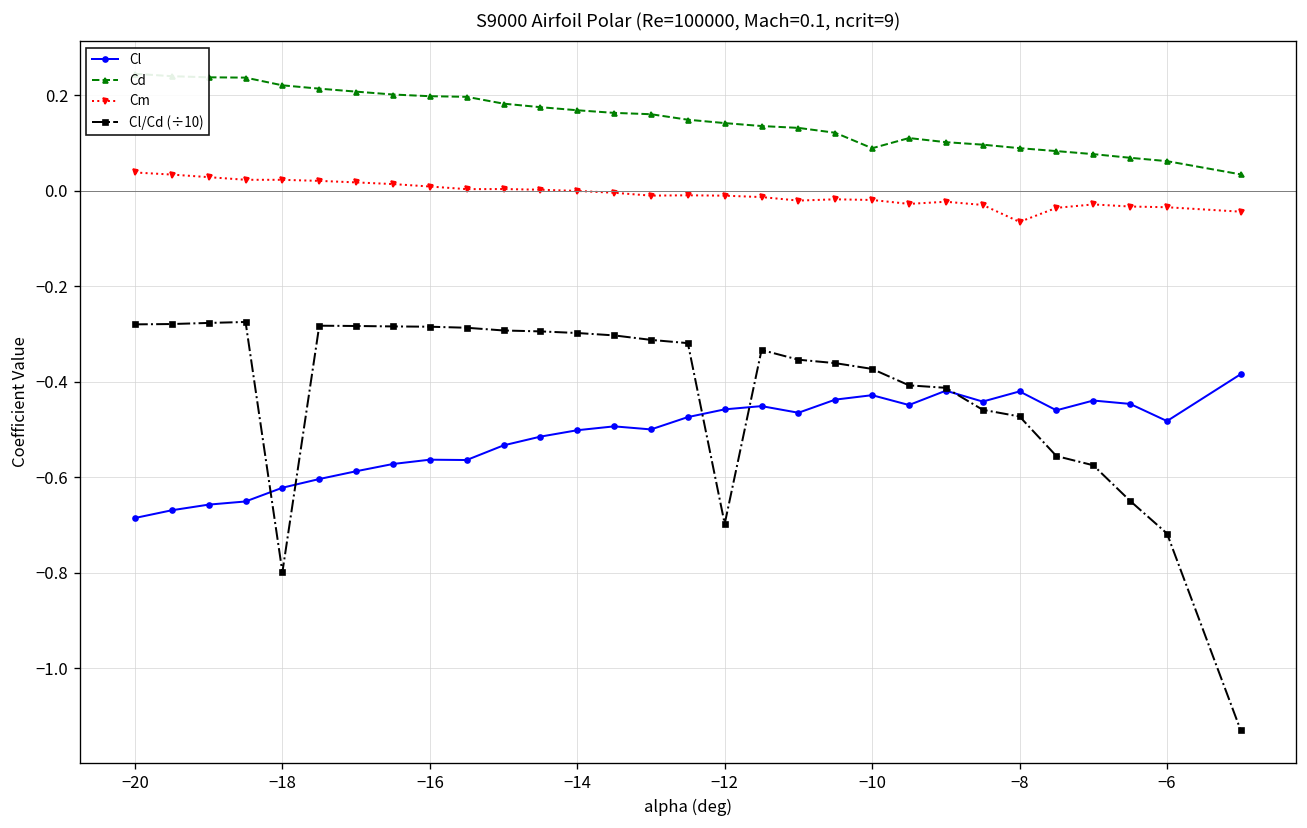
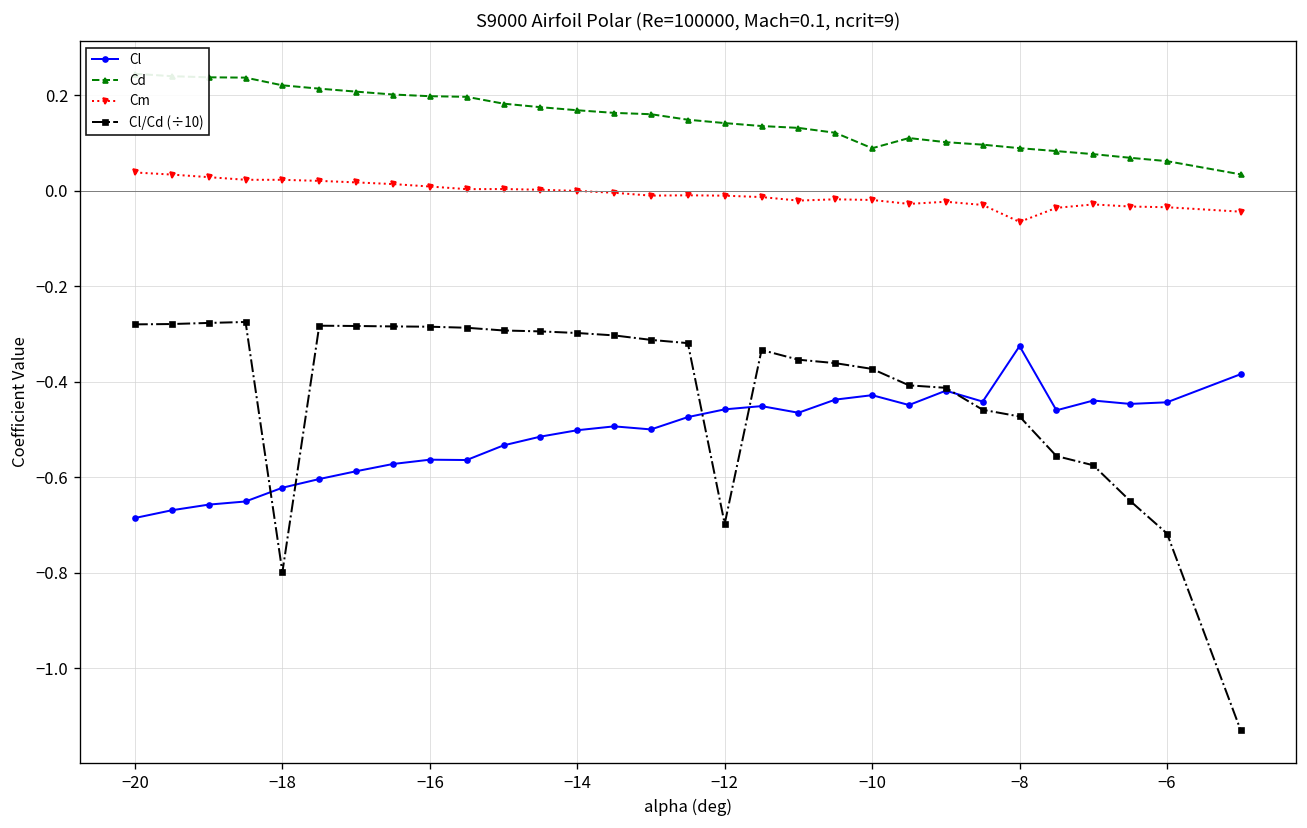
  {
    "Cl": {
      "−20": -0.69,
      "−18": -0.62,
      "−16": -0.56,
      "−14": -0.50,
      "−12": -0.46,
      "−10": -0.43,
-     "−8": -0.42,
-     "−6": -0.48
+     "−8": -0.33,
+     "−6": -0.44
    },
    "Cd": {
      "−18": 0.22,
      "−16": 0.20,
      "−14": 0.17,
      "−12": 0.14,
      "−10": 0.09,
      "−8": 0.09,
      "−6": 0.06
    },
    "Cm": {
      "−20": 0.04,
      "−18": 0.02,
      "−16": 0.01,
      "−14": 0.00,
      "−12": -0.01,
      "−10": -0.02,
      "−8": -0.07,
      "−6": -0.03
    },
    "Cl/Cd (÷10)": {
      "−20": -0.28,
      "−18": -0.80,
      "−16": -0.29,
      "−14": -0.30,
      "−12": -0.70,
      "−10": -0.37,
      "−8": -0.47,
      "−6": -0.72
    }
  }
